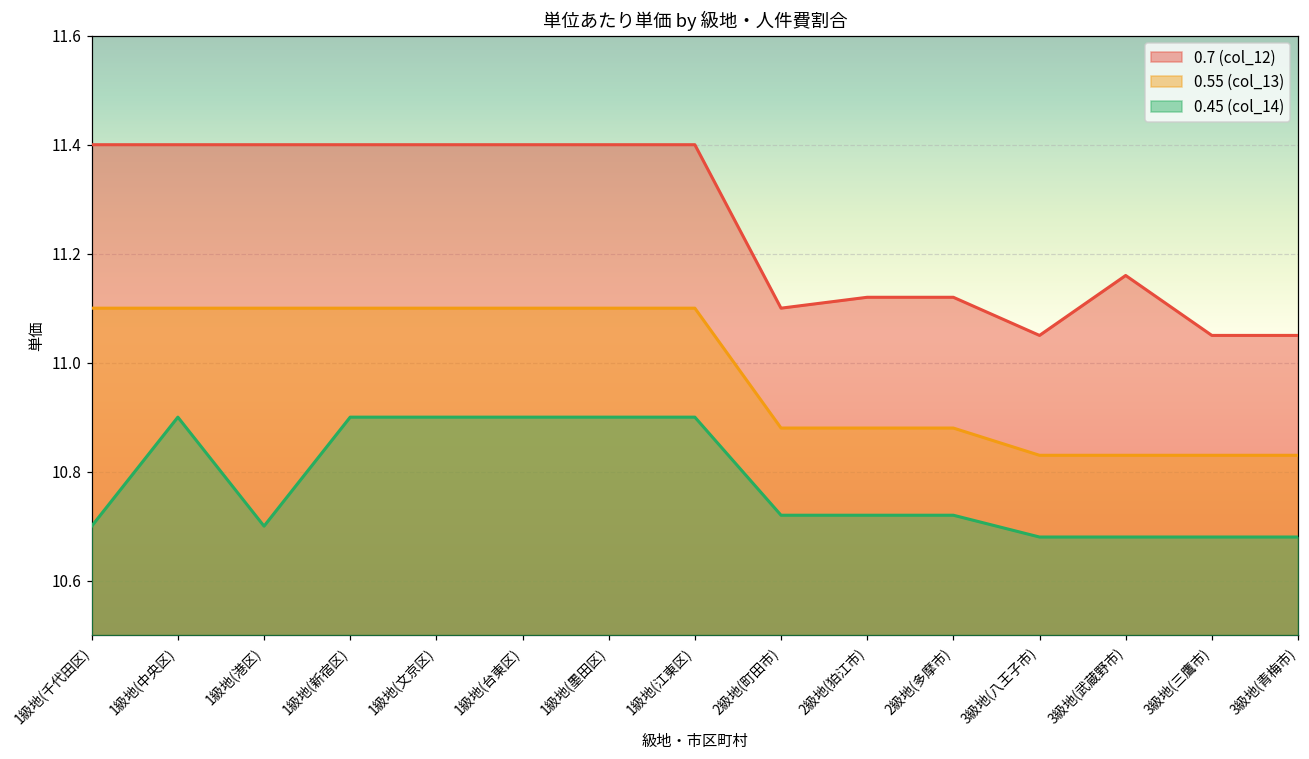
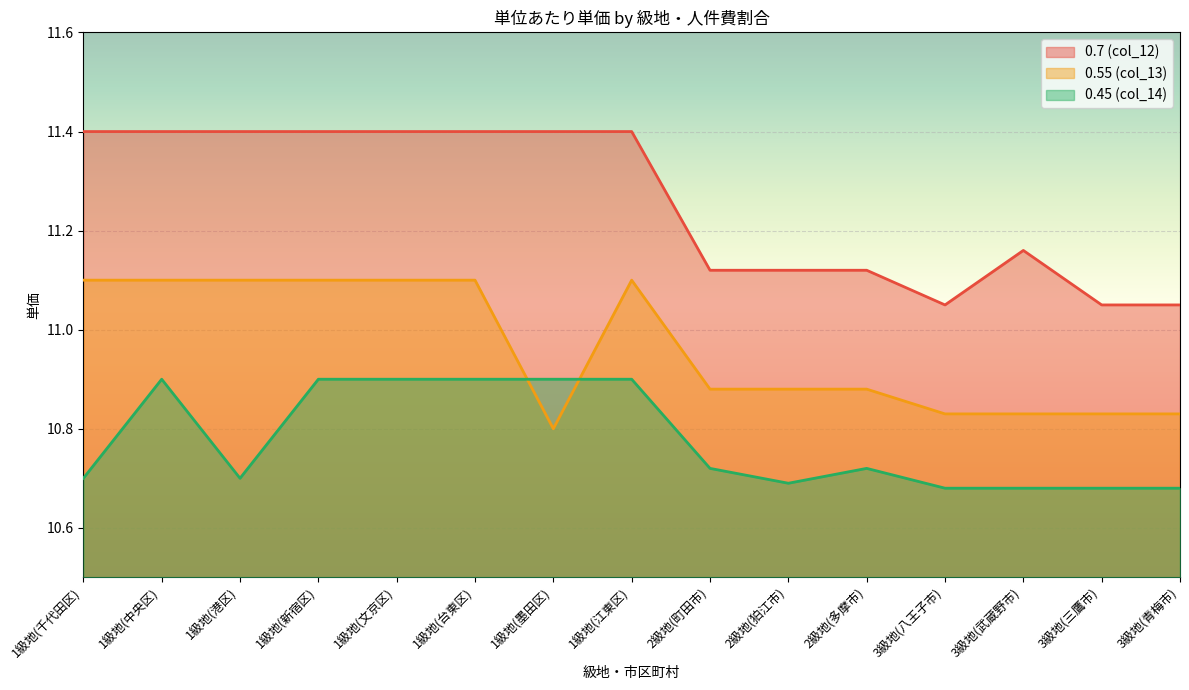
  {
    "0.7 (col_12)": {
      "1級地(千代田区)": 11.40,
      "1級地(中央区)": 11.40,
      "1級地(港区)": 11.40,
      "1級地(新宿区)": 11.40,
      "1級地(文京区)": 11.40,
      "1級地(台東区)": 11.40,
      "1級地(墨田区)": 11.40,
      "1級地(江東区)": 11.40,
-     "2級地(町田市)": 11.10,
+     "2級地(町田市)": 11.12,
      "2級地(狛江市)": 11.12,
      "2級地(多摩市)": 11.12,
      "3級地(八王子市)": 11.05,
      "3級地(武蔵野市)": 11.16,
      "3級地(三鷹市)": 11.05,
      "3級地(青梅市)": 11.05
    },
    "0.55 (col_13)": {
      "1級地(千代田区)": 11.1,
      "1級地(中央区)": 11.1,
      "1級地(港区)": 11.1,
      "1級地(新宿区)": 11.1,
      "1級地(文京区)": 11.1,
      "1級地(台東区)": 11.1,
-     "1級地(墨田区)": 11.1,
+     "1級地(墨田区)": 10.8,
      "1級地(江東区)": 11.1,
      "2級地(町田市)": 10.88,
      "2級地(狛江市)": 10.88,
      "2級地(多摩市)": 10.88,
      "3級地(八王子市)": 10.83,
      "3級地(武蔵野市)": 10.83,
      "3級地(三鷹市)": 10.83,
      "3級地(青梅市)": 10.83
    },
    "0.45 (col_14)": {
      "1級地(千代田区)": 10.70,
      "1級地(中央区)": 10.90,
      "1級地(港区)": 10.70,
      "1級地(新宿区)": 10.90,
      "1級地(文京区)": 10.90,
      "1級地(台東区)": 10.90,
      "1級地(墨田区)": 10.90,
      "1級地(江東区)": 10.90,
      "2級地(町田市)": 10.72,
-     "2級地(狛江市)": 10.72,
+     "2級地(狛江市)": 10.69,
      "2級地(多摩市)": 10.72,
      "3級地(八王子市)": 10.68,
      "3級地(武蔵野市)": 10.68,
      "3級地(三鷹市)": 10.68,
      "3級地(青梅市)": 10.68
    }
  }
